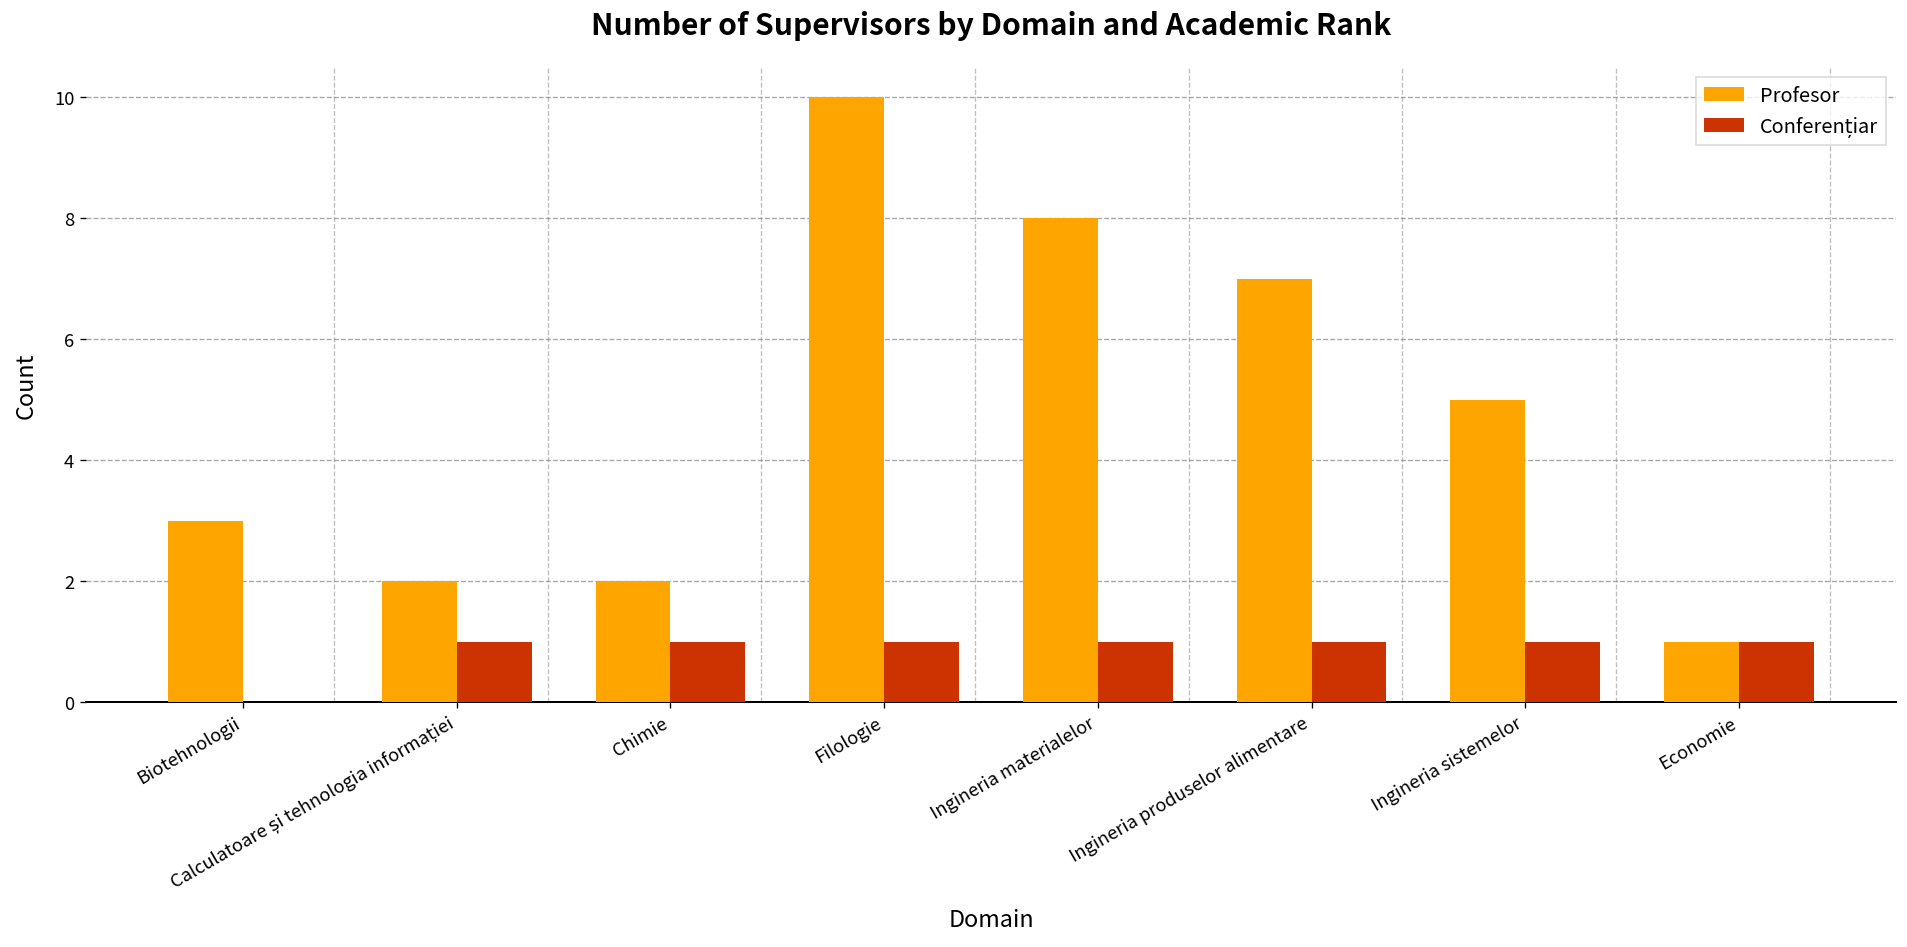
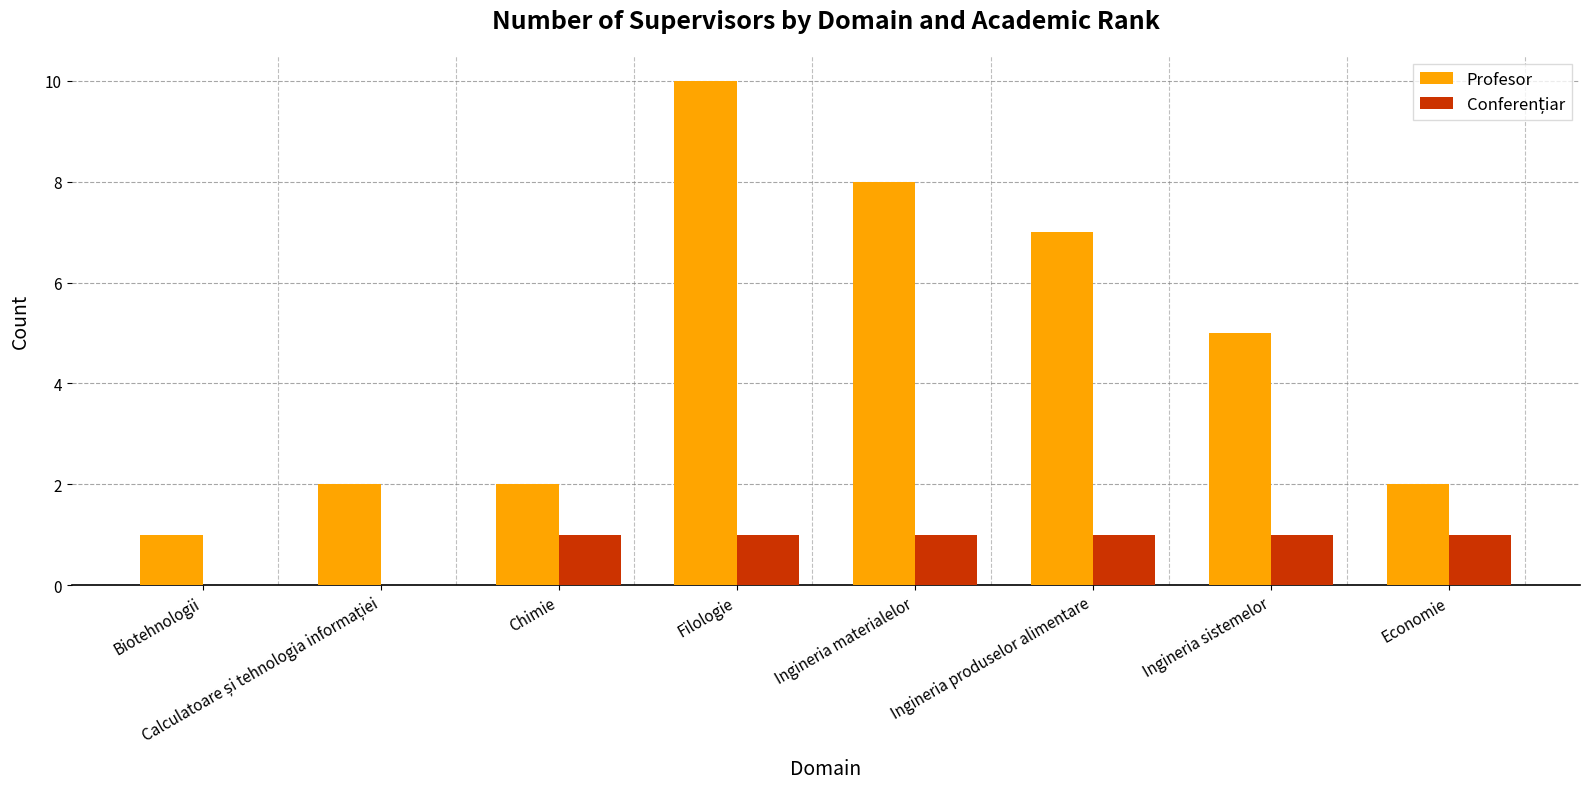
  {
    "Profesor": {
-     "Biotehnologii": 3,
+     "Biotehnologii": 1,
      "Calculatoare și tehnologia informației": 2,
      "Chimie": 2,
      "Filologie": 10,
      "Ingineria materialelor": 8,
      "Ingineria produselor alimentare": 7,
      "Ingineria sistemelor": 5,
-     "Economie": 1
+     "Economie": 2
    },
    "Conferențiar": {
      "Biotehnologii": 0,
-     "Calculatoare și tehnologia informației": 1,
+     "Calculatoare și tehnologia informației": 0,
      "Chimie": 1,
      "Filologie": 1,
      "Ingineria materialelor": 1,
      "Ingineria produselor alimentare": 1,
      "Ingineria sistemelor": 1,
      "Economie": 1
    }
  }
